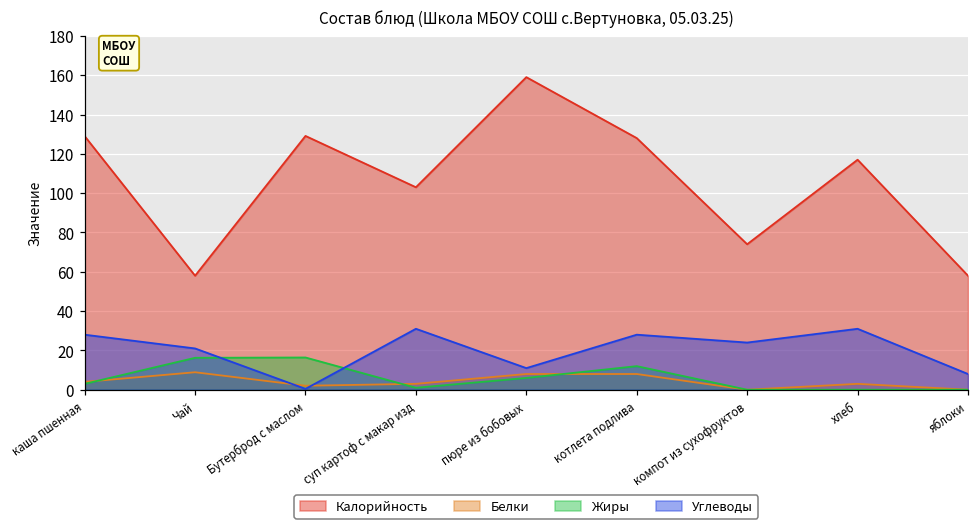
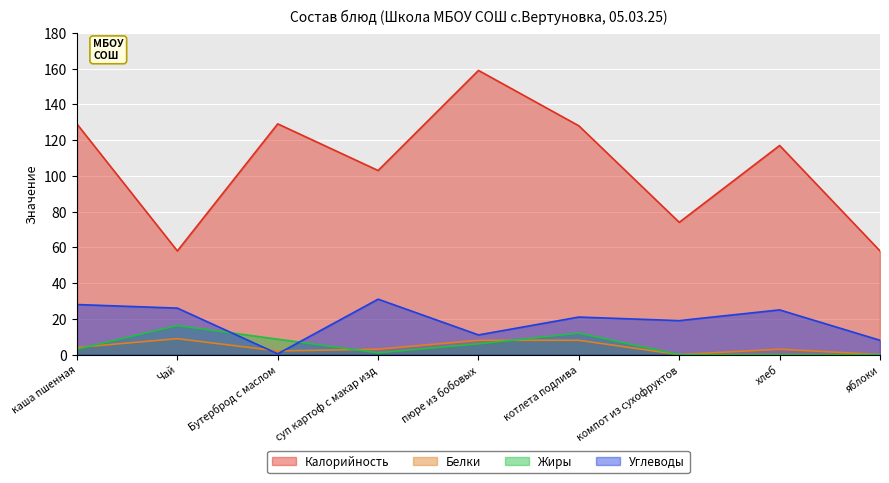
  {
    "Жиры": {
      "Чай": 16,
-     "Бутерброд с маслом": 16,
+     "Бутерброд с маслом": 9,
      "суп картоф с макар изд": 1,
      "пюре из бобовых": 6,
      "котлета подлива": 12,
      "хлеб": 0
    },
    "Углеводы": {
      "каша пшенная": 28,
-     "Чай": 21,
+     "Чай": 26,
      "Бутерброд с маслом": 0,
      "суп картоф с макар изд": 31,
      "пюре из бобовых": 11,
-     "котлета подлива": 28,
-     "компот из сухофруктов": 24,
-     "хлеб": 31,
+     "котлета подлива": 21,
+     "компот из сухофруктов": 19,
+     "хлеб": 25,
      "яблоки": 8
    }
  }
